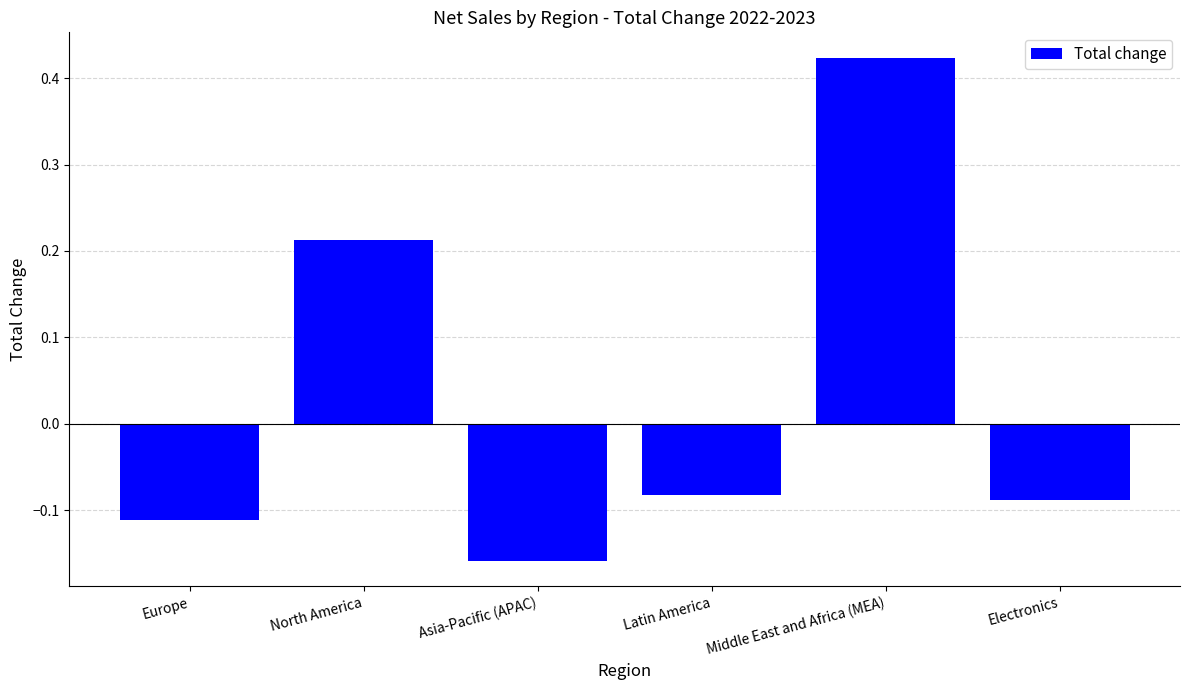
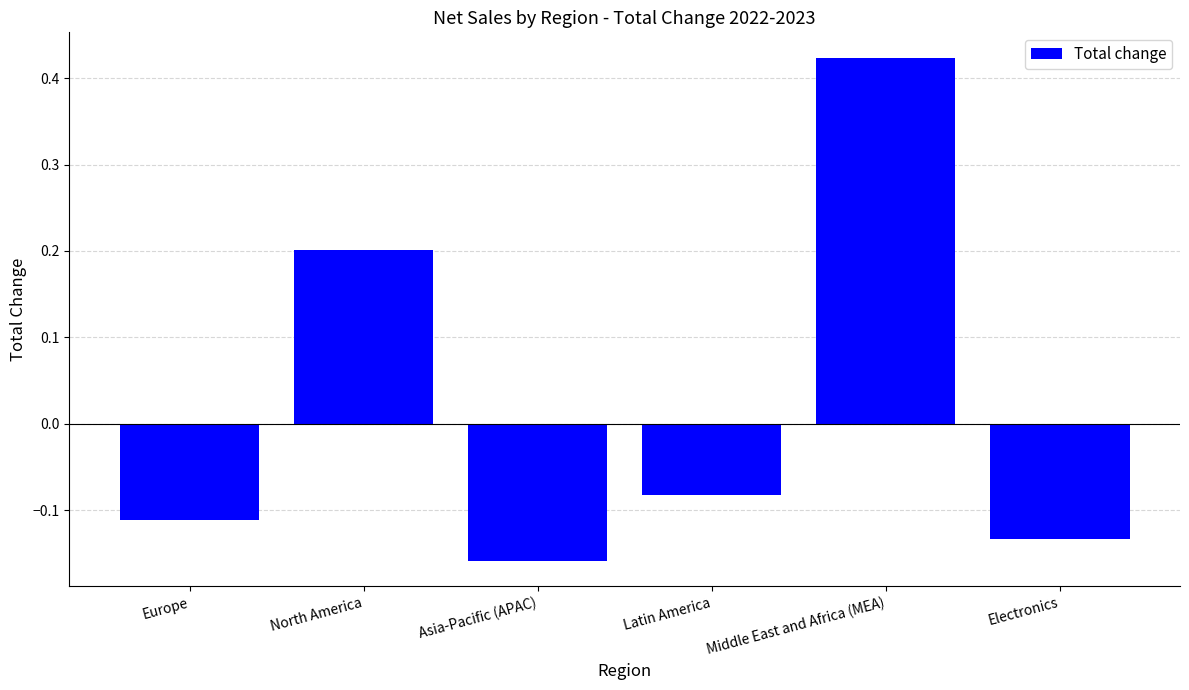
  {
    "Europe": -0.11,
-   "North America": 0.21,
+   "North America": 0.20,
    "Asia-Pacific (APAC)": -0.16,
    "Latin America": -0.08,
    "Middle East and Africa (MEA)": 0.42,
-   "Electronics": -0.09
+   "Electronics": -0.13
  }
